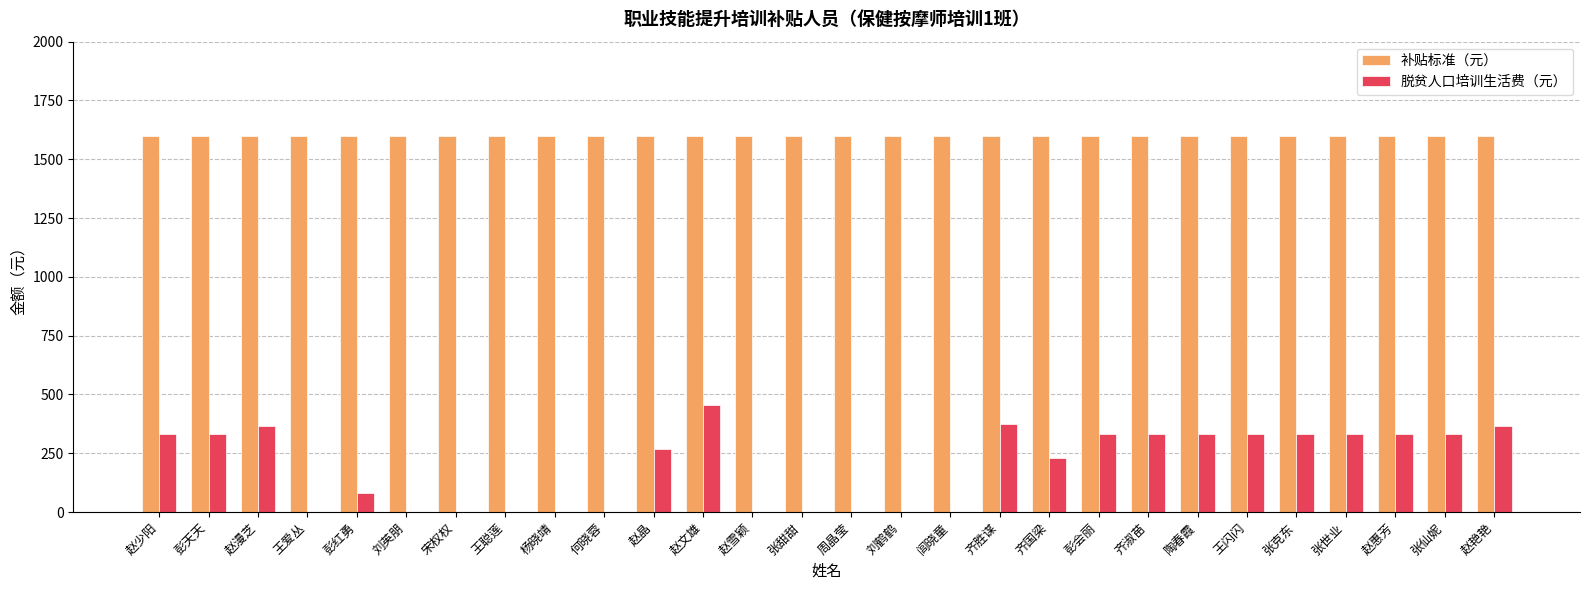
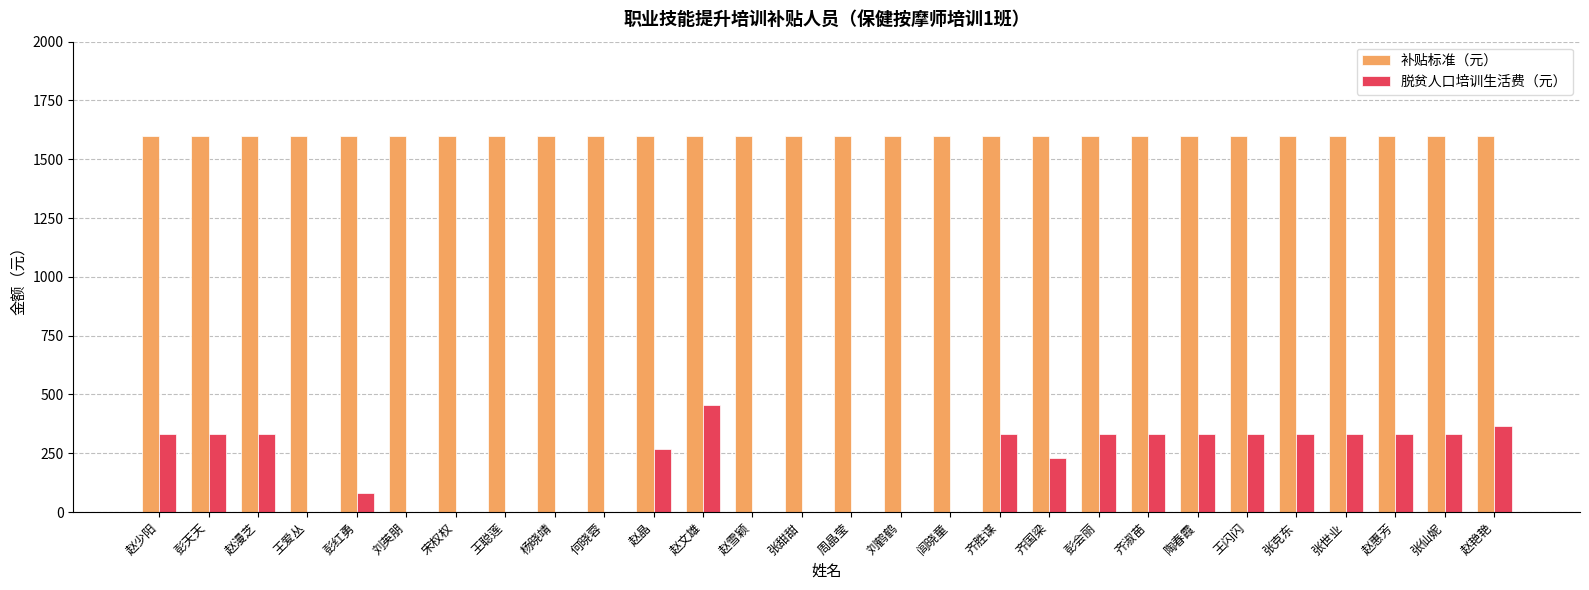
  {
    "补贴标准（元）": {
      "赵少阳": 1600,
      "彭天天": 1600,
      "赵漫芝": 1600,
      "王爱丛": 1600,
      "彭红勇": 1600,
      "刘英朋": 1600,
      "宋权权": 1600,
      "王聪莲": 1600,
      "杨晓靖": 1600,
      "何晓蓉": 1600,
      "赵晶": 1600,
      "赵文雄": 1600,
      "赵雪颖": 1600,
      "张甜甜": 1600,
      "周晶莹": 1600,
      "刘鹤鹤": 1600,
      "闾晓童": 1600,
      "齐胜谋": 1600,
      "齐国梁": 1600,
      "彭会丽": 1600,
      "齐淑苗": 1600,
      "陶春霞": 1600,
      "王闪闪": 1600,
      "张克东": 1600,
      "张世业": 1600,
      "赵惠芳": 1600,
      "张仙妮": 1600,
      "赵艳艳": 1600
    },
    "脱贫人口培训生活费（元）": {
      "赵少阳": 330,
      "彭天天": 330,
-     "赵漫芝": 370,
+     "赵漫芝": 330,
      "王爱丛": 0,
      "彭红勇": 80,
      "刘英朋": 0,
      "宋权权": 0,
      "王聪莲": 0,
      "杨晓靖": 0,
      "何晓蓉": 0,
      "赵晶": 270,
      "赵文雄": 450,
      "赵雪颖": 0,
      "张甜甜": 0,
      "周晶莹": 0,
      "刘鹤鹤": 0,
      "闾晓童": 0,
-     "齐胜谋": 370,
+     "齐胜谋": 330,
      "齐国梁": 230,
      "彭会丽": 330,
      "齐淑苗": 330,
      "陶春霞": 330,
      "王闪闪": 330,
      "张克东": 330,
      "张世业": 330,
      "赵惠芳": 330,
      "张仙妮": 330,
      "赵艳艳": 370
    }
  }
